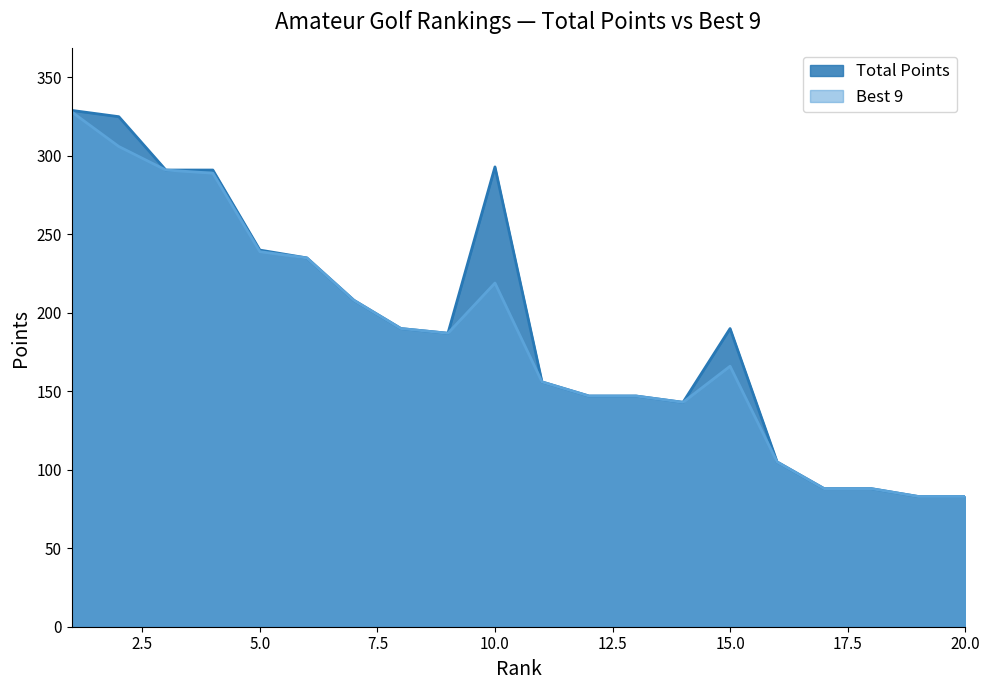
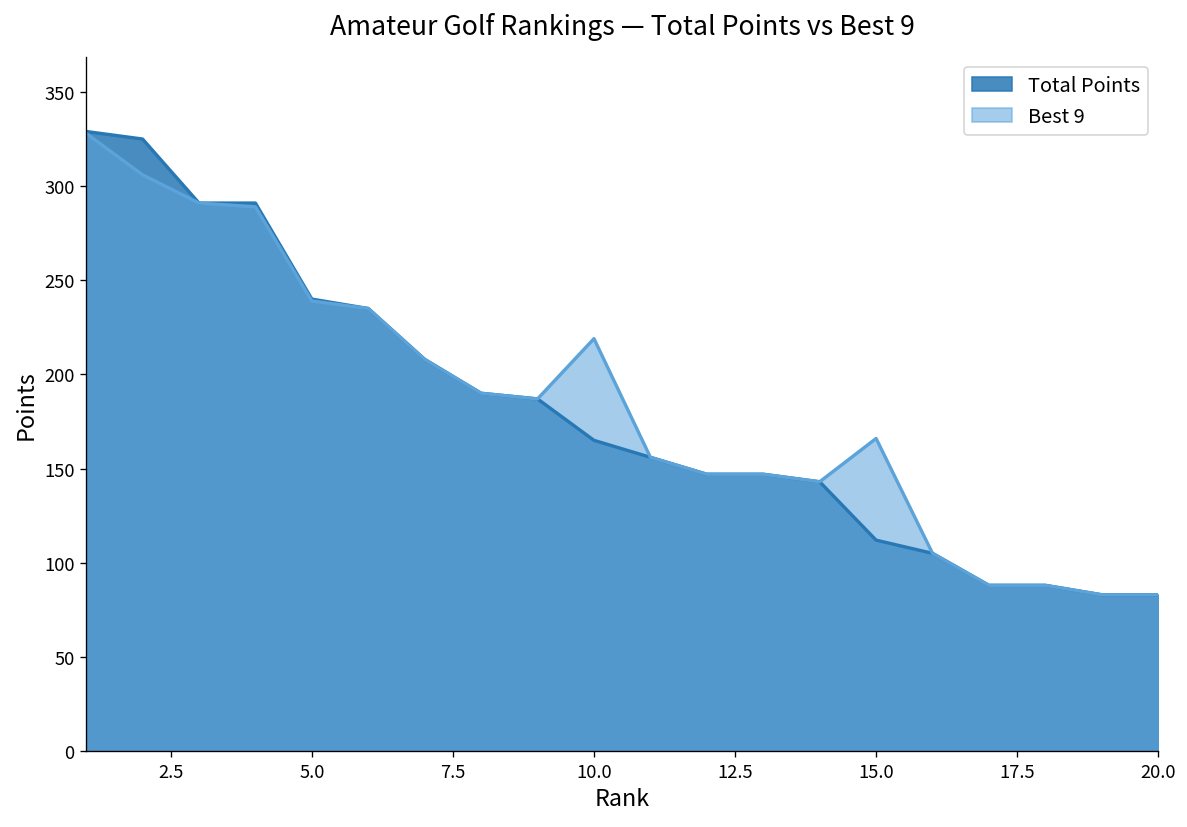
  {
    "Total Points": {
-     "10.0": 293,
-     "15.0": 190
+     "10.0": 165,
+     "15.0": 112
    },
    "Best 9": {
      "10.0": 219,
      "15.0": 166
    }
  }
